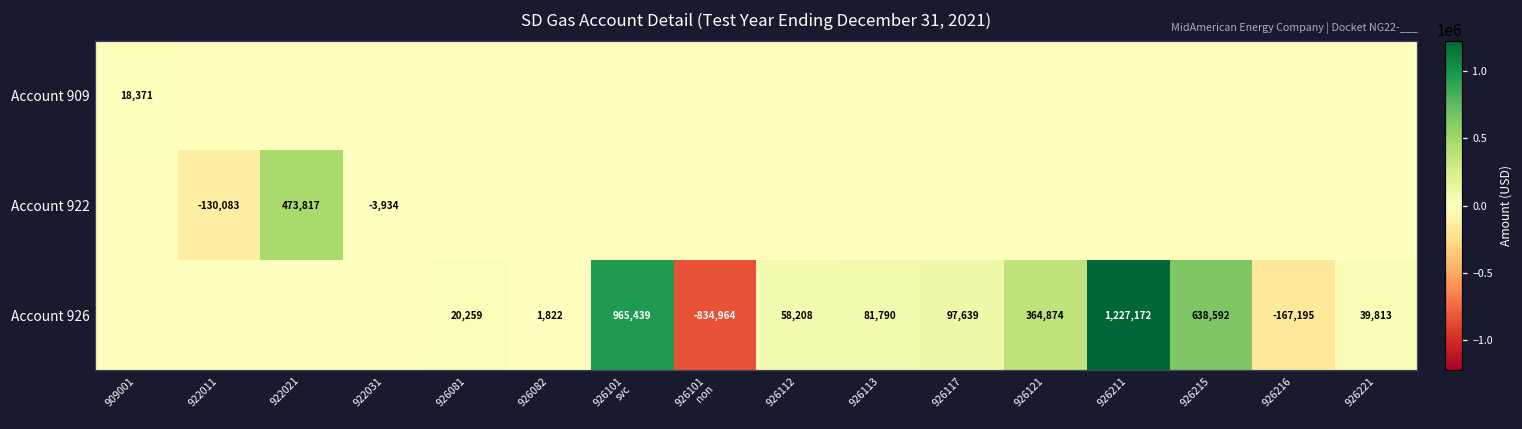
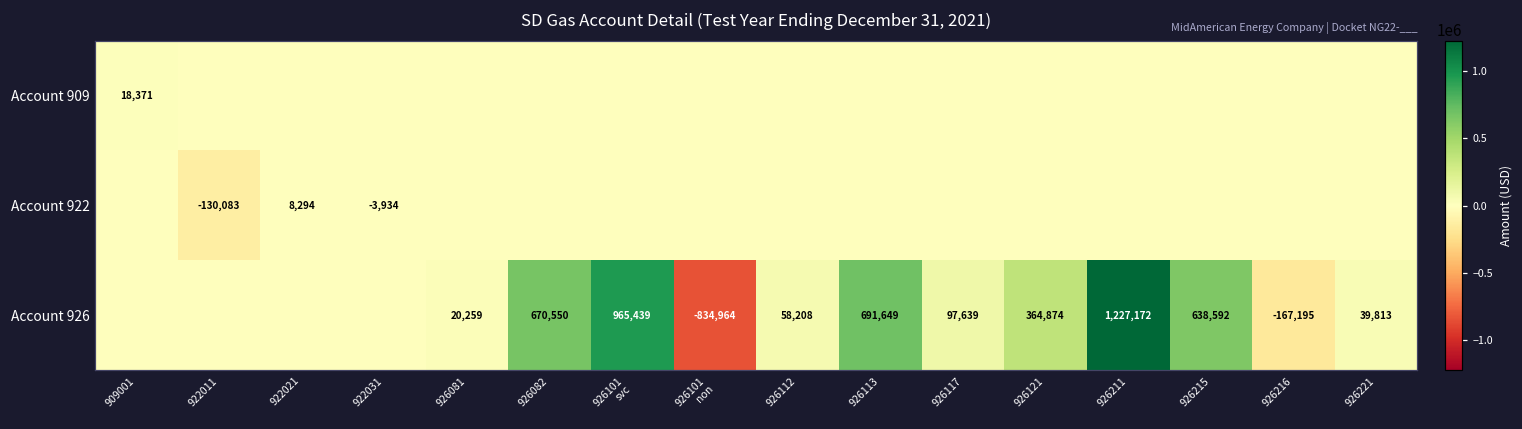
  {
    "Account 909": {
      "909001": "18,371"
    },
    "Account 922": {
      "922011": "-130,083",
-     "922021": "473,817",
+     "922021": "8,294",
      "922031": "-3,934"
    },
    "Account 926": {
      "926081": "20,259",
-     "926082": "1,822",
+     "926082": "670,550",
      "926101 svc": "965,439",
      "926101 non": "-834,964",
      "926112": "58,208",
-     "926113": "81,790",
+     "926113": "691,649",
      "926117": "97,639",
      "926121": "364,874",
      "926211": "1,227,172",
      "926215": "638,592",
      "926216": "-167,195",
      "926221": "39,813"
    }
  }
